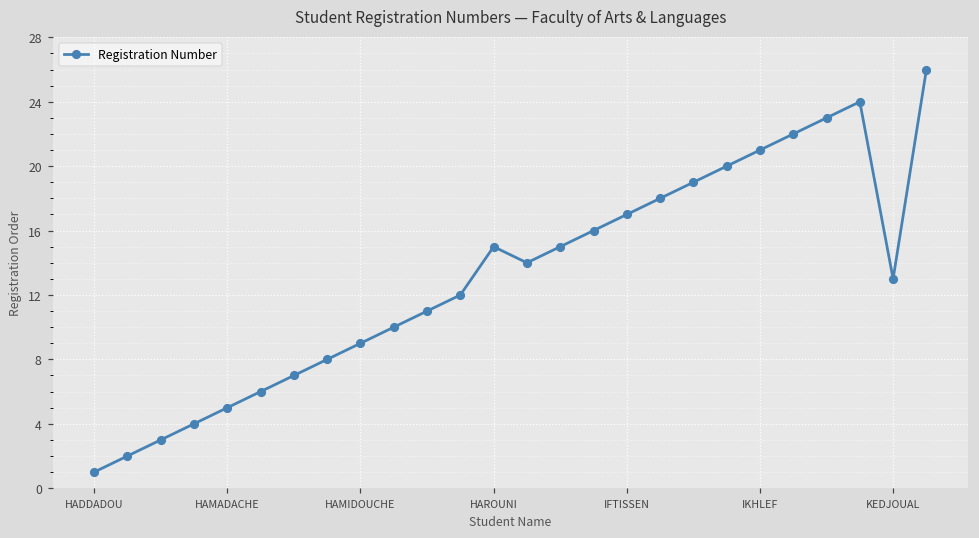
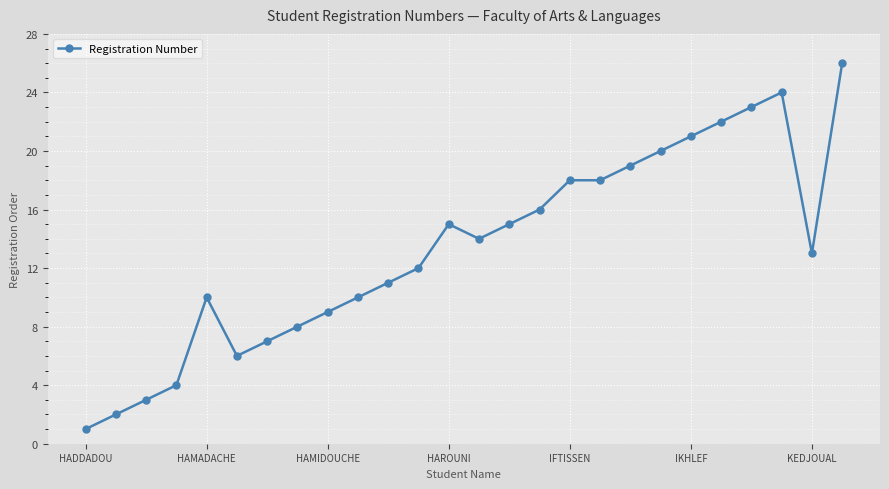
  {
    "HADDADOU": 1,
-   "HAMADACHE": 5,
+   "HAMADACHE": 10,
    "HAMIDOUCHE": 9,
    "HAROUNI": 15,
-   "IFTISSEN": 17,
+   "IFTISSEN": 18,
    "IKHLEF": 21,
    "KEDJOUAL": 13
  }
